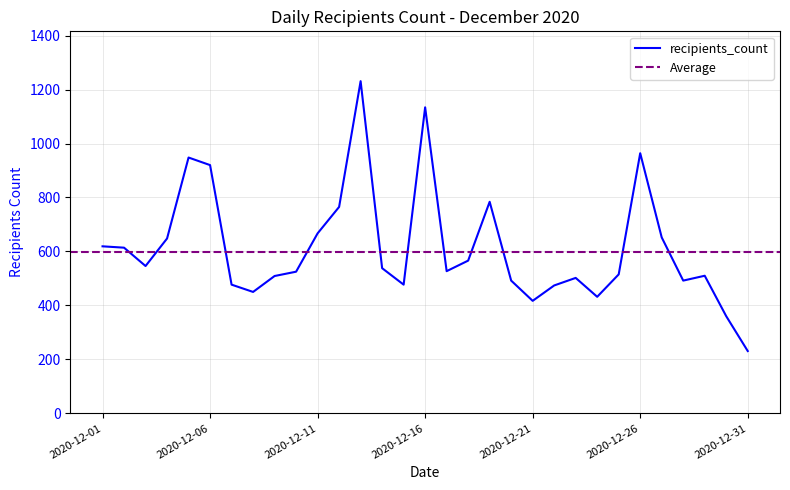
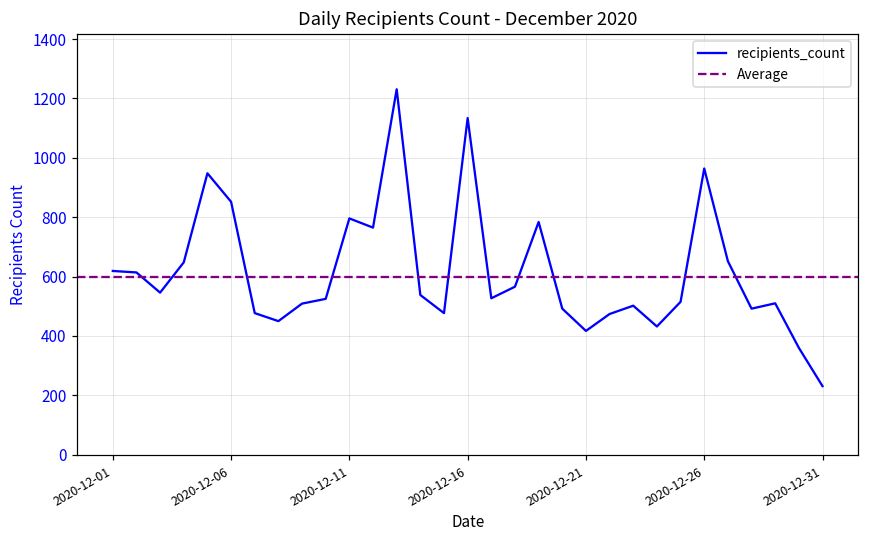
  {
    "2020-12-01": 620,
-   "2020-12-06": 920,
-   "2020-12-11": 670,
+   "2020-12-06": 850,
+   "2020-12-11": 800,
    "2020-12-16": 1130,
    "2020-12-21": 420,
    "2020-12-26": 960,
    "2020-12-31": 230
  }
